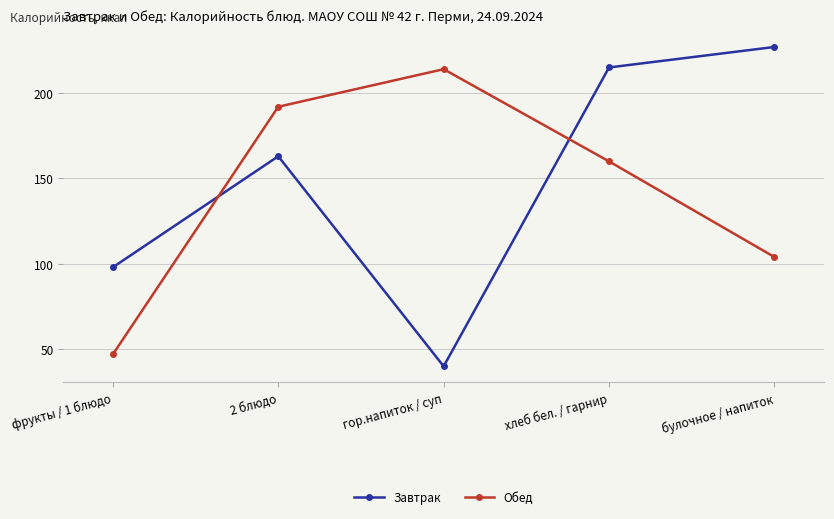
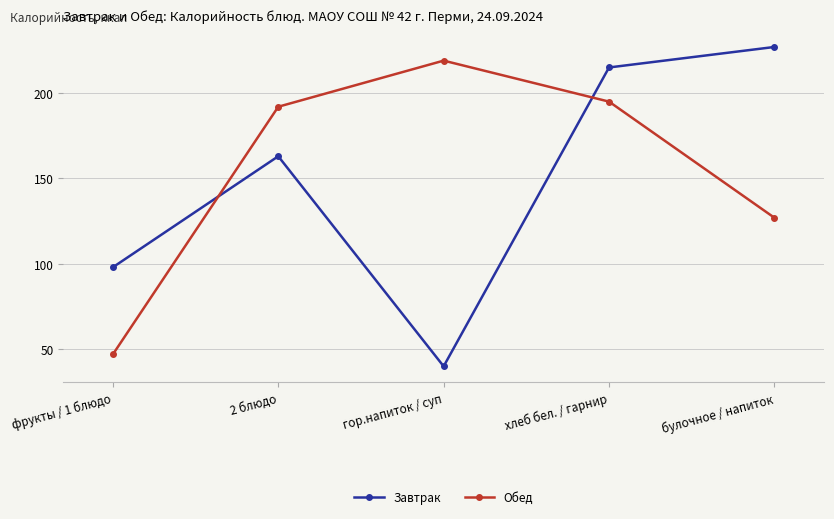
  {
    "Завтрак": {
      "фрукты / 1 блюдо": 98,
      "2 блюдо": 163,
      "гор.напиток / суп": 40,
      "хлеб бел. / гарнир": 215,
      "булочное / напиток": 227
    },
    "Обед": {
      "фрукты / 1 блюдо": 47,
      "2 блюдо": 192,
-     "гор.напиток / суп": 214,
-     "хлеб бел. / гарнир": 160,
-     "булочное / напиток": 104
+     "гор.напиток / суп": 219,
+     "хлеб бел. / гарнир": 195,
+     "булочное / напиток": 127
    }
  }
